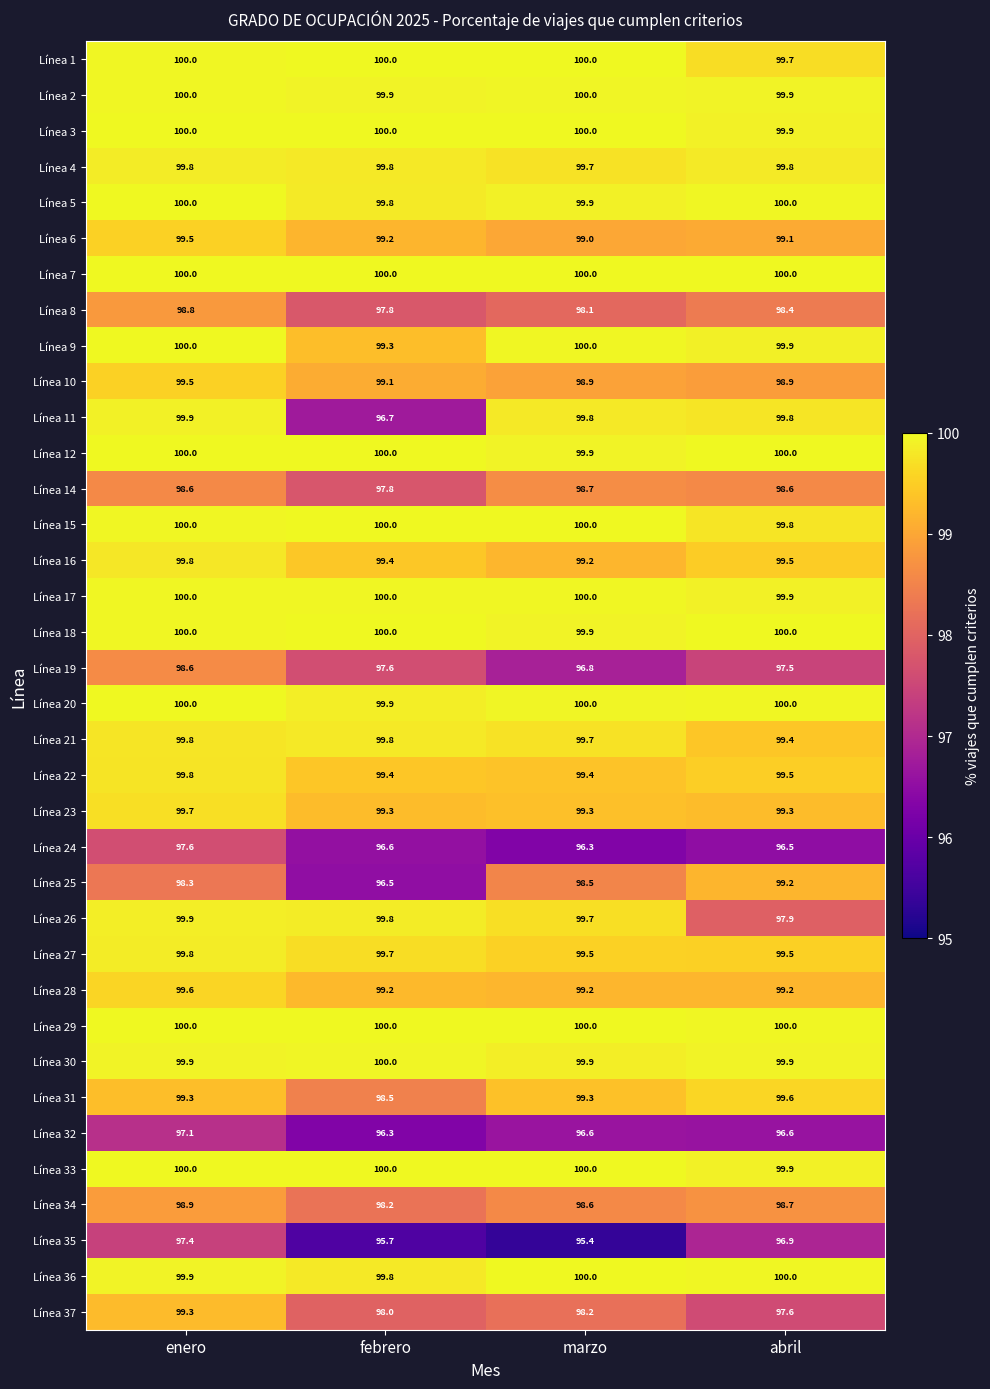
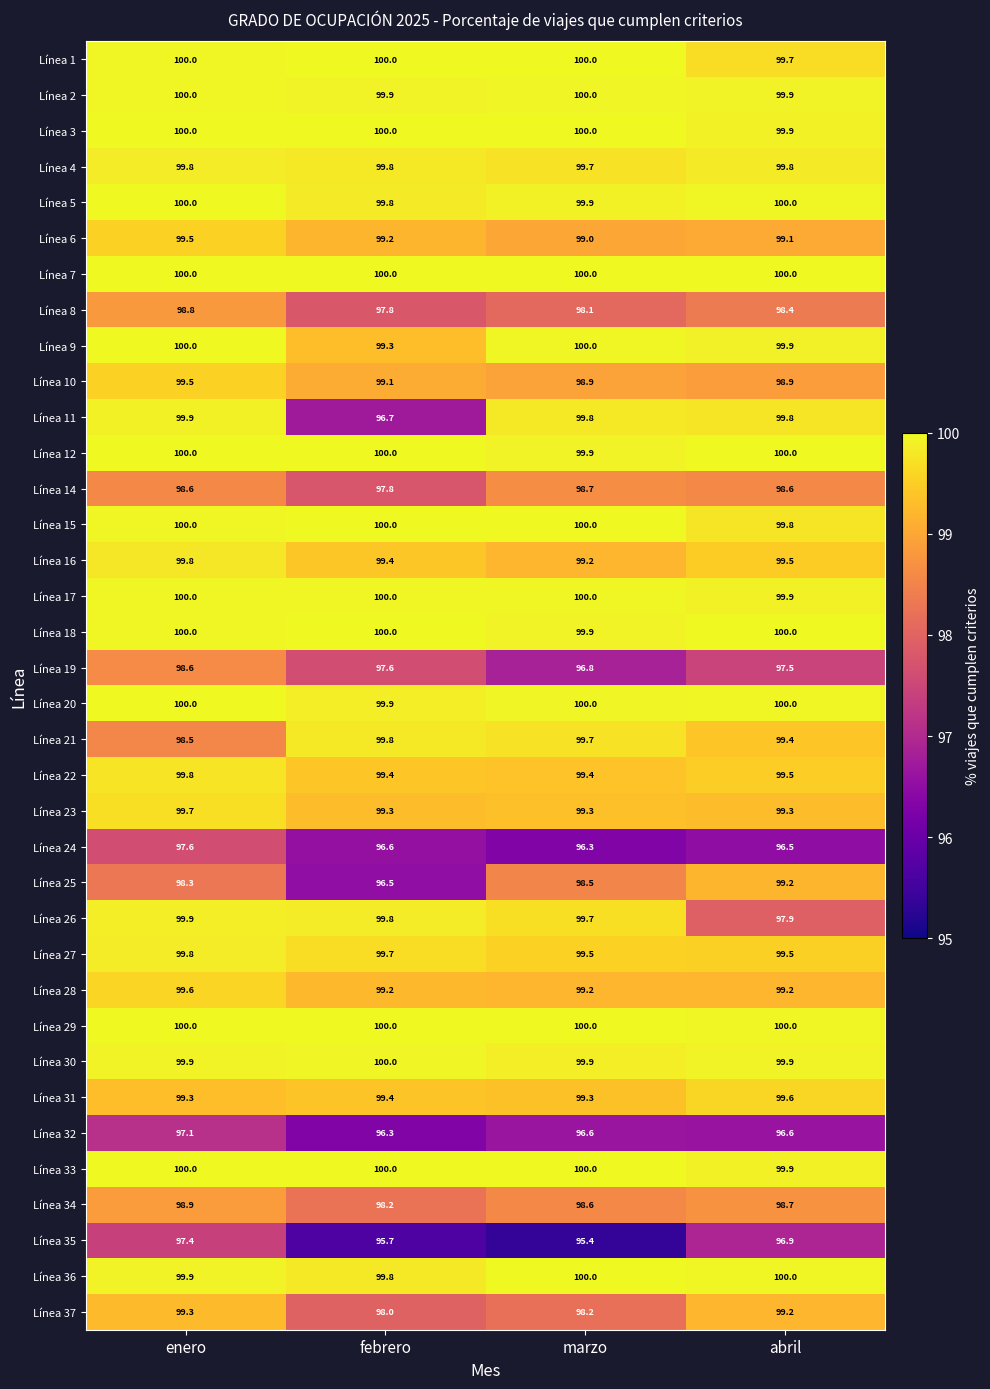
  {
    "Línea 1": {
      "enero": 100.0,
      "febrero": 100.0,
      "marzo": 100.0,
      "abril": 99.7
    },
    "Línea 2": {
      "enero": 100.0,
      "febrero": 99.9,
      "marzo": 100.0,
      "abril": 99.9
    },
    "Línea 3": {
      "enero": 100.0,
      "febrero": 100.0,
      "marzo": 100.0,
      "abril": 99.9
    },
    "Línea 4": {
      "enero": 99.8,
      "febrero": 99.8,
      "marzo": 99.7,
      "abril": 99.8
    },
    "Línea 5": {
      "enero": 100.0,
      "febrero": 99.8,
      "marzo": 99.9,
      "abril": 100.0
    },
    "Línea 6": {
      "enero": 99.5,
      "febrero": 99.2,
      "marzo": 99.0,
      "abril": 99.1
    },
    "Línea 7": {
      "enero": 100.0,
      "febrero": 100.0,
      "marzo": 100.0,
      "abril": 100.0
    },
    "Línea 8": {
      "enero": 98.8,
      "febrero": 97.8,
      "marzo": 98.1,
      "abril": 98.4
    },
    "Línea 9": {
      "enero": 100.0,
      "febrero": 99.3,
      "marzo": 100.0,
      "abril": 99.9
    },
    "Línea 10": {
      "enero": 99.5,
      "febrero": 99.1,
      "marzo": 98.9,
      "abril": 98.9
    },
    "Línea 11": {
      "enero": 99.9,
      "febrero": 96.7,
      "marzo": 99.8,
      "abril": 99.8
    },
    "Línea 12": {
      "enero": 100.0,
      "febrero": 100.0,
      "marzo": 99.9,
      "abril": 100.0
    },
    "Línea 14": {
      "enero": 98.6,
      "febrero": 97.8,
      "marzo": 98.7,
      "abril": 98.6
    },
    "Línea 15": {
      "enero": 100.0,
      "febrero": 100.0,
      "marzo": 100.0,
      "abril": 99.8
    },
    "Línea 16": {
      "enero": 99.8,
      "febrero": 99.4,
      "marzo": 99.2,
      "abril": 99.5
    },
    "Línea 17": {
      "enero": 100.0,
      "febrero": 100.0,
      "marzo": 100.0,
      "abril": 99.9
    },
    "Línea 18": {
      "enero": 100.0,
      "febrero": 100.0,
      "marzo": 99.9,
      "abril": 100.0
    },
    "Línea 19": {
      "enero": 98.6,
      "febrero": 97.6,
      "marzo": 96.8,
      "abril": 97.5
    },
    "Línea 20": {
      "enero": 100.0,
      "febrero": 99.9,
      "marzo": 100.0,
      "abril": 100.0
    },
    "Línea 21": {
-     "enero": 99.8,
+     "enero": 98.5,
      "febrero": 99.8,
      "marzo": 99.7,
      "abril": 99.4
    },
    "Línea 22": {
      "enero": 99.8,
      "febrero": 99.4,
      "marzo": 99.4,
      "abril": 99.5
    },
    "Línea 23": {
      "enero": 99.7,
      "febrero": 99.3,
      "marzo": 99.3,
      "abril": 99.3
    },
    "Línea 24": {
      "enero": 97.6,
      "febrero": 96.6,
      "marzo": 96.3,
      "abril": 96.5
    },
    "Línea 25": {
      "enero": 98.3,
      "febrero": 96.5,
      "marzo": 98.5,
      "abril": 99.2
    },
    "Línea 26": {
      "enero": 99.9,
      "febrero": 99.8,
      "marzo": 99.7,
      "abril": 97.9
    },
    "Línea 27": {
      "enero": 99.8,
      "febrero": 99.7,
      "marzo": 99.5,
      "abril": 99.5
    },
    "Línea 28": {
      "enero": 99.6,
      "febrero": 99.2,
      "marzo": 99.2,
      "abril": 99.2
    },
    "Línea 29": {
      "enero": 100.0,
      "febrero": 100.0,
      "marzo": 100.0,
      "abril": 100.0
    },
    "Línea 30": {
      "enero": 99.9,
      "febrero": 100.0,
      "marzo": 99.9,
      "abril": 99.9
    },
    "Línea 31": {
      "enero": 99.3,
-     "febrero": 98.5,
+     "febrero": 99.4,
      "marzo": 99.3,
      "abril": 99.6
    },
    "Línea 32": {
      "enero": 97.1,
      "febrero": 96.3,
      "marzo": 96.6,
      "abril": 96.6
    },
    "Línea 33": {
      "enero": 100.0,
      "febrero": 100.0,
      "marzo": 100.0,
      "abril": 99.9
    },
    "Línea 34": {
      "enero": 98.9,
      "febrero": 98.2,
      "marzo": 98.6,
      "abril": 98.7
    },
    "Línea 35": {
      "enero": 97.4,
      "febrero": 95.7,
      "marzo": 95.4,
      "abril": 96.9
    },
    "Línea 36": {
      "enero": 99.9,
      "febrero": 99.8,
      "marzo": 100.0,
      "abril": 100.0
    },
    "Línea 37": {
      "enero": 99.3,
      "febrero": 98.0,
      "marzo": 98.2,
-     "abril": 97.6
+     "abril": 99.2
    }
  }
